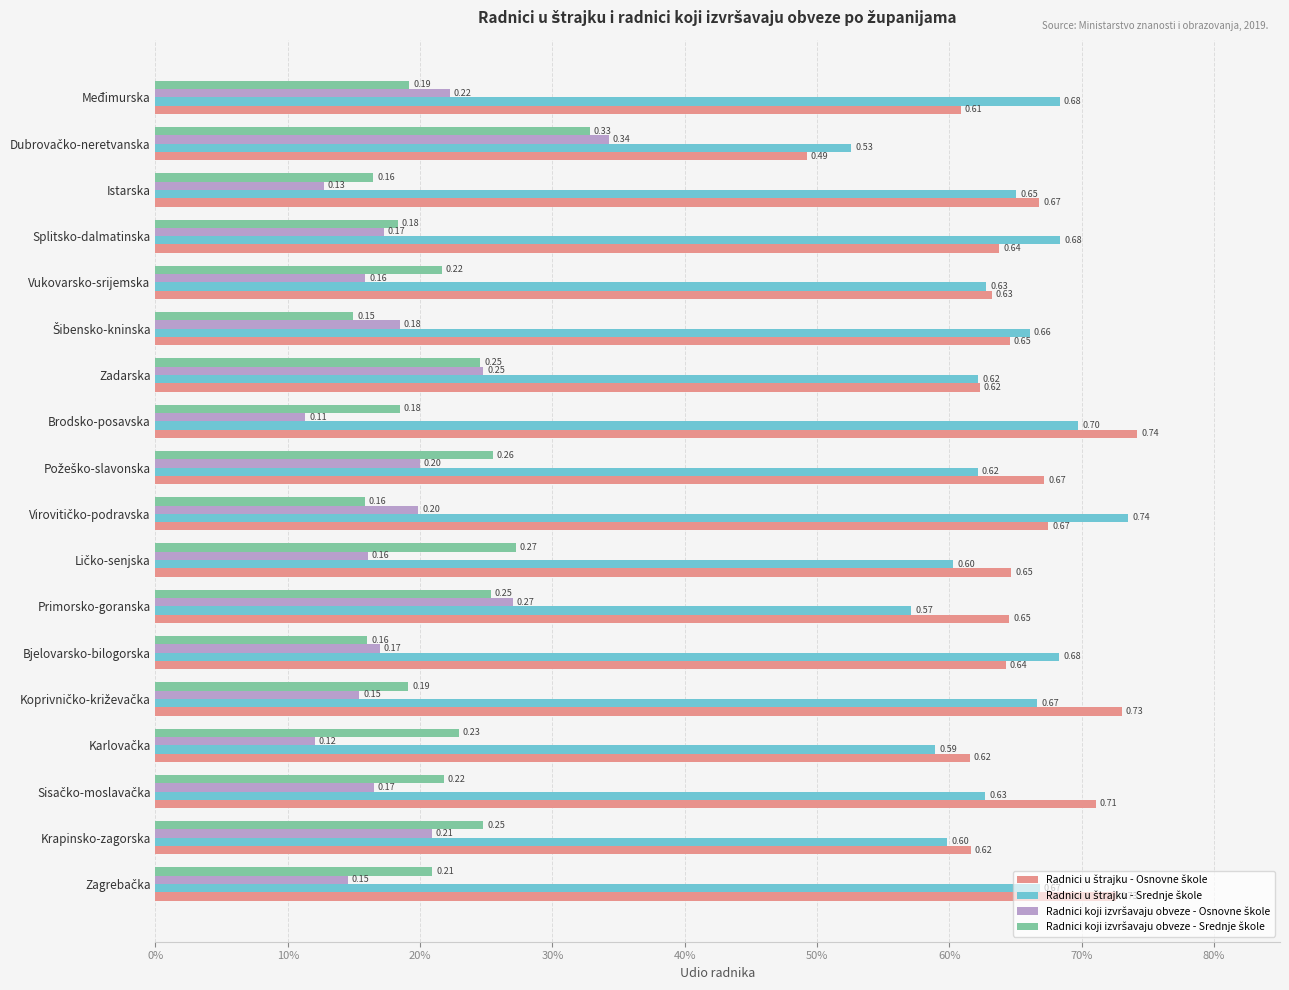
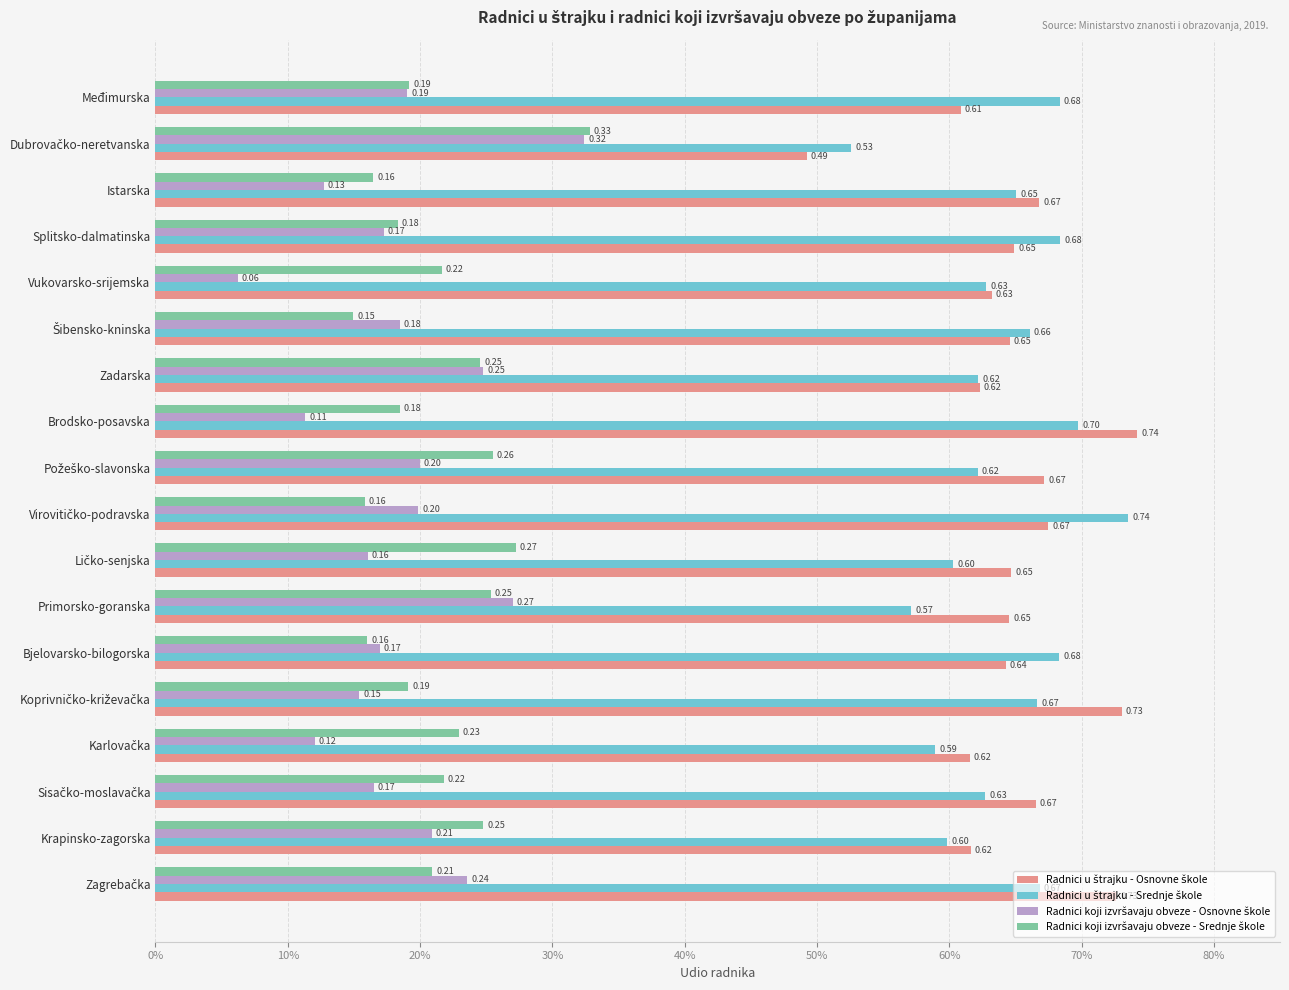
  {
    "Radnici u štrajku - Osnovne škole": {
      "Međimurska": 0.61,
      "Dubrovačko-neretvanska": 0.49,
      "Istarska": 0.67,
-     "Splitsko-dalmatinska": 0.64,
+     "Splitsko-dalmatinska": 0.65,
      "Vukovarsko-srijemska": 0.63,
      "Šibensko-kninska": 0.65,
      "Zadarska": 0.62,
      "Brodsko-posavska": 0.74,
      "Požeško-slavonska": 0.67,
      "Virovitičko-podravska": 0.67,
      "Ličko-senjska": 0.65,
      "Primorsko-goranska": 0.65,
      "Bjelovarsko-bilogorska": 0.64,
      "Koprivničko-križevačka": 0.73,
      "Karlovačka": 0.62,
-     "Sisačko-moslavačka": 0.71,
+     "Sisačko-moslavačka": 0.67,
      "Krapinsko-zagorska": 0.62
    },
    "Radnici koji izvršavaju obveze - Osnovne škole": {
-     "Međimurska": 0.22,
-     "Dubrovačko-neretvanska": 0.34,
+     "Međimurska": 0.19,
+     "Dubrovačko-neretvanska": 0.32,
      "Istarska": 0.13,
      "Splitsko-dalmatinska": 0.17,
-     "Vukovarsko-srijemska": 0.16,
+     "Vukovarsko-srijemska": 0.06,
      "Šibensko-kninska": 0.18,
      "Zadarska": 0.25,
      "Brodsko-posavska": 0.11,
      "Požeško-slavonska": 0.20,
      "Virovitičko-podravska": 0.20,
      "Ličko-senjska": 0.16,
      "Primorsko-goranska": 0.27,
      "Bjelovarsko-bilogorska": 0.17,
      "Koprivničko-križevačka": 0.15,
      "Karlovačka": 0.12,
      "Sisačko-moslavačka": 0.17,
      "Krapinsko-zagorska": 0.21,
-     "Zagrebačka": 0.15
+     "Zagrebačka": 0.24
    }
  }
